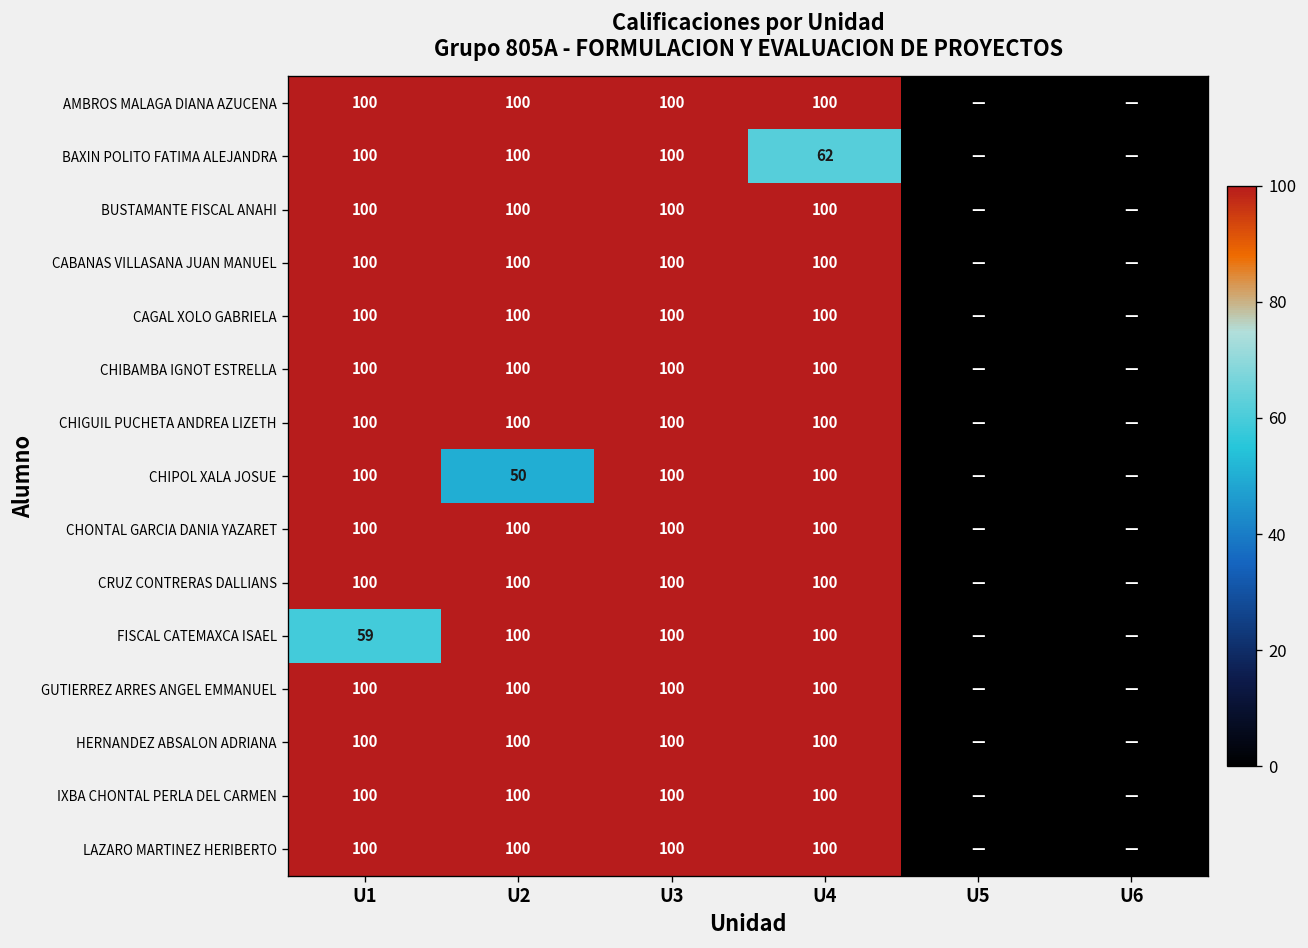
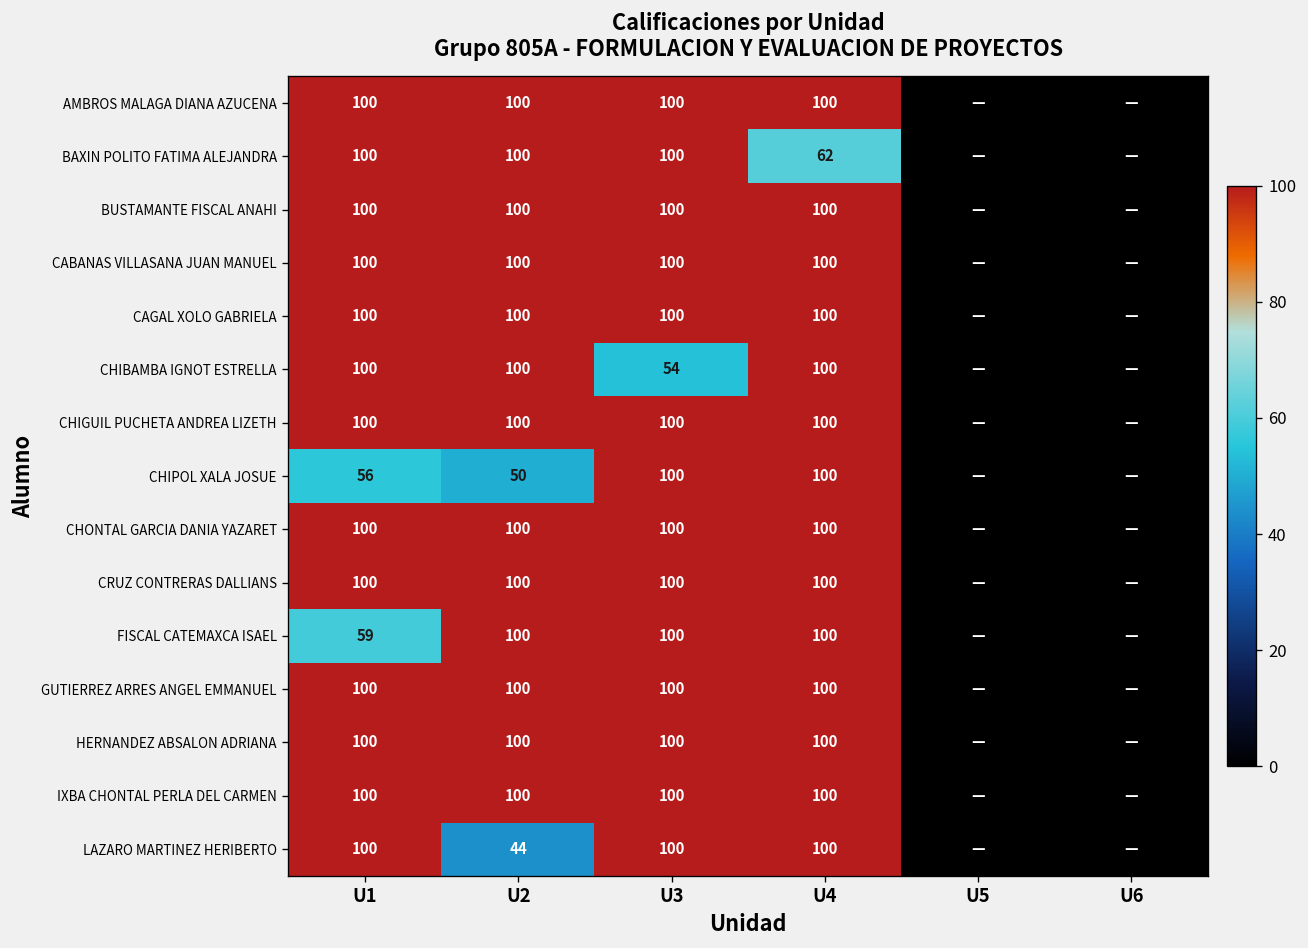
  {
    "AMBROS MALAGA DIANA AZUCENA": {
      "U1": 100,
      "U2": 100,
      "U3": 100,
      "U4": 100
    },
    "BAXIN POLITO FATIMA ALEJANDRA": {
      "U1": 100,
      "U2": 100,
      "U3": 100,
      "U4": 62
    },
    "BUSTAMANTE FISCAL ANAHI": {
      "U1": 100,
      "U2": 100,
      "U3": 100,
      "U4": 100
    },
    "CABANAS VILLASANA JUAN MANUEL": {
      "U1": 100,
      "U2": 100,
      "U3": 100,
      "U4": 100
    },
    "CAGAL XOLO GABRIELA": {
      "U1": 100,
      "U2": 100,
      "U3": 100,
      "U4": 100
    },
    "CHIBAMBA IGNOT ESTRELLA": {
      "U1": 100,
      "U2": 100,
-     "U3": 100,
+     "U3": 54,
      "U4": 100
    },
    "CHIGUIL PUCHETA ANDREA LIZETH": {
      "U1": 100,
      "U2": 100,
      "U3": 100,
      "U4": 100
    },
    "CHIPOL XALA JOSUE": {
-     "U1": 100,
+     "U1": 56,
      "U2": 50,
      "U3": 100,
      "U4": 100
    },
    "CHONTAL GARCIA DANIA YAZARET": {
      "U1": 100,
      "U2": 100,
      "U3": 100,
      "U4": 100
    },
    "CRUZ CONTRERAS DALLIANS": {
      "U1": 100,
      "U2": 100,
      "U3": 100,
      "U4": 100
    },
    "FISCAL CATEMAXCA ISAEL": {
      "U1": 59,
      "U2": 100,
      "U3": 100,
      "U4": 100
    },
    "GUTIERREZ ARRES ANGEL EMMANUEL": {
      "U1": 100,
      "U2": 100,
      "U3": 100,
      "U4": 100
    },
    "HERNANDEZ ABSALON ADRIANA": {
      "U1": 100,
      "U2": 100,
      "U3": 100,
      "U4": 100
    },
    "IXBA CHONTAL PERLA DEL CARMEN": {
      "U1": 100,
      "U2": 100,
      "U3": 100,
      "U4": 100
    },
    "LAZARO MARTINEZ HERIBERTO": {
      "U1": 100,
-     "U2": 100,
+     "U2": 44,
      "U3": 100,
      "U4": 100
    }
  }
